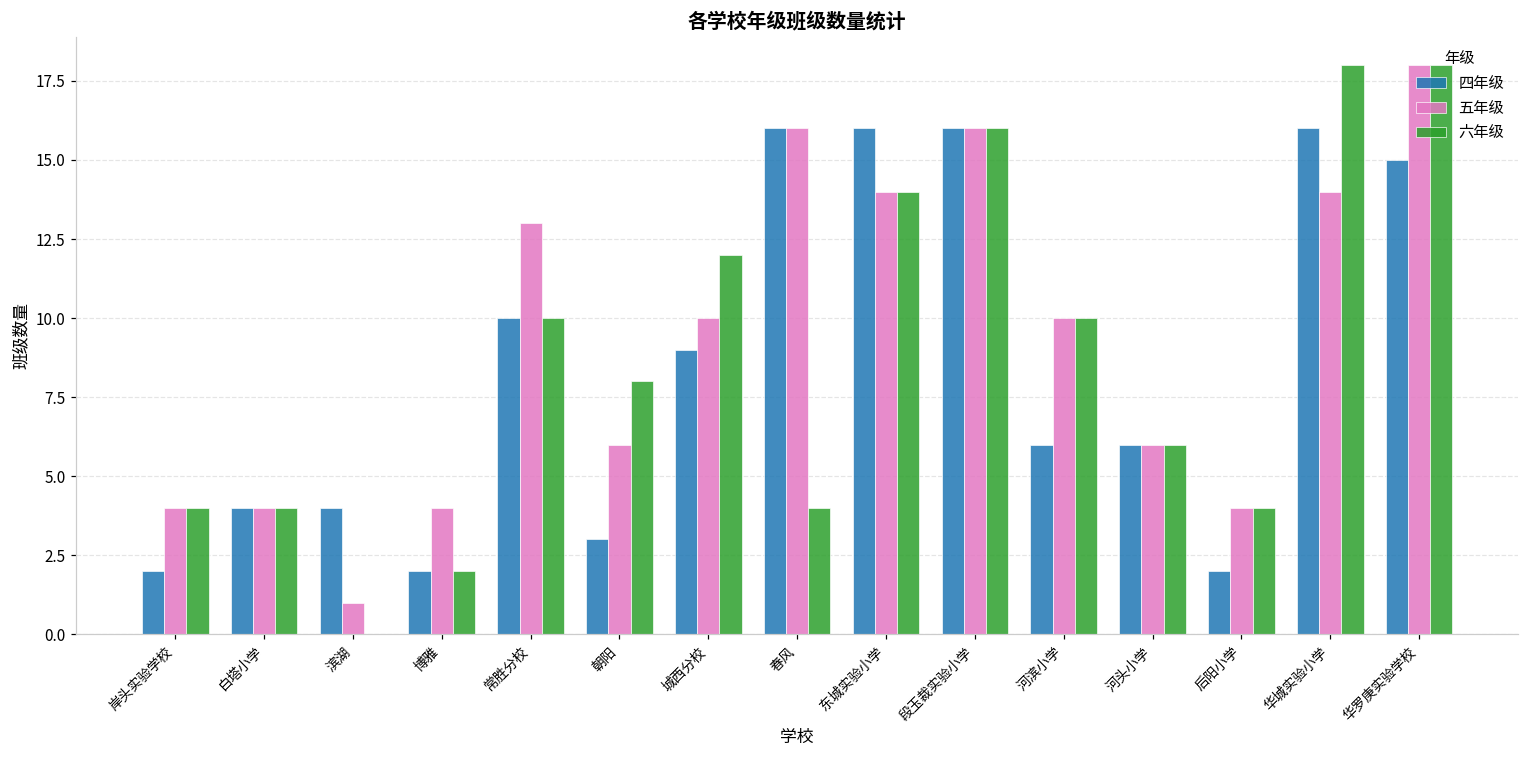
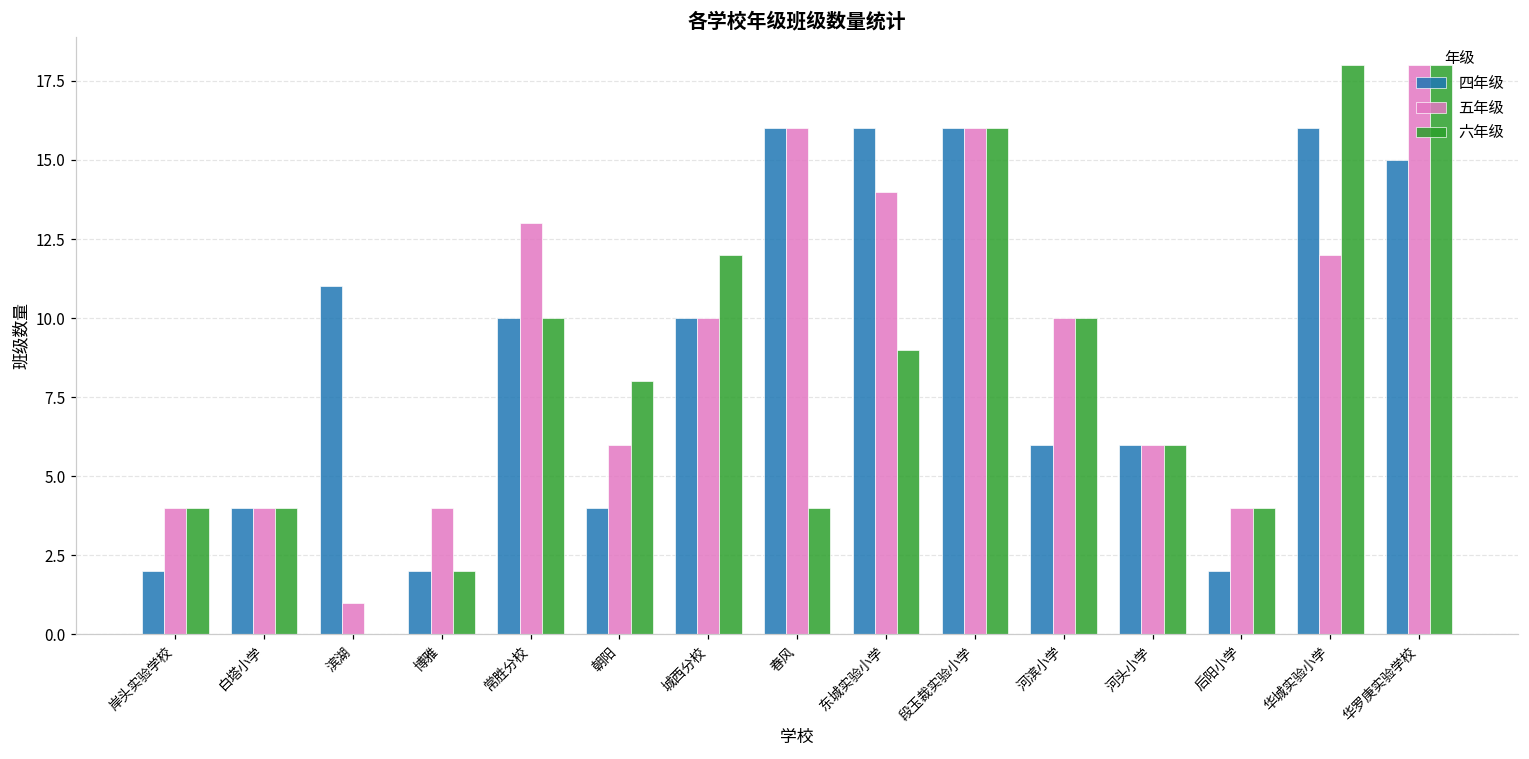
  {
    "四年级": {
      "岸头实验学校": 2,
      "白塔小学": 4,
-     "滨湖": 4,
+     "滨湖": 11,
      "博雅": 2,
      "常胜分校": 10,
-     "朝阳": 3,
-     "城西分校": 9,
+     "朝阳": 4,
+     "城西分校": 10,
      "春风": 16,
      "东城实验小学": 16,
      "段玉裁实验小学": 16,
      "河滨小学": 6,
      "河头小学": 6,
      "后阳小学": 2,
      "华城实验小学": 16,
      "华罗庚实验学校": 15
    },
    "五年级": {
      "岸头实验学校": 4,
      "白塔小学": 4,
      "滨湖": 1,
      "博雅": 4,
      "常胜分校": 13,
      "朝阳": 6,
      "城西分校": 10,
      "春风": 16,
      "东城实验小学": 14,
      "段玉裁实验小学": 16,
      "河滨小学": 10,
      "河头小学": 6,
      "后阳小学": 4,
-     "华城实验小学": 14,
+     "华城实验小学": 12,
      "华罗庚实验学校": 18
    },
    "六年级": {
      "岸头实验学校": 4,
      "白塔小学": 4,
      "滨湖": 0,
      "博雅": 2,
      "常胜分校": 10,
      "朝阳": 8,
      "城西分校": 12,
      "春风": 4,
-     "东城实验小学": 14,
+     "东城实验小学": 9,
      "段玉裁实验小学": 16,
      "河滨小学": 10,
      "河头小学": 6,
      "后阳小学": 4,
      "华城实验小学": 18,
      "华罗庚实验学校": 18
    }
  }
